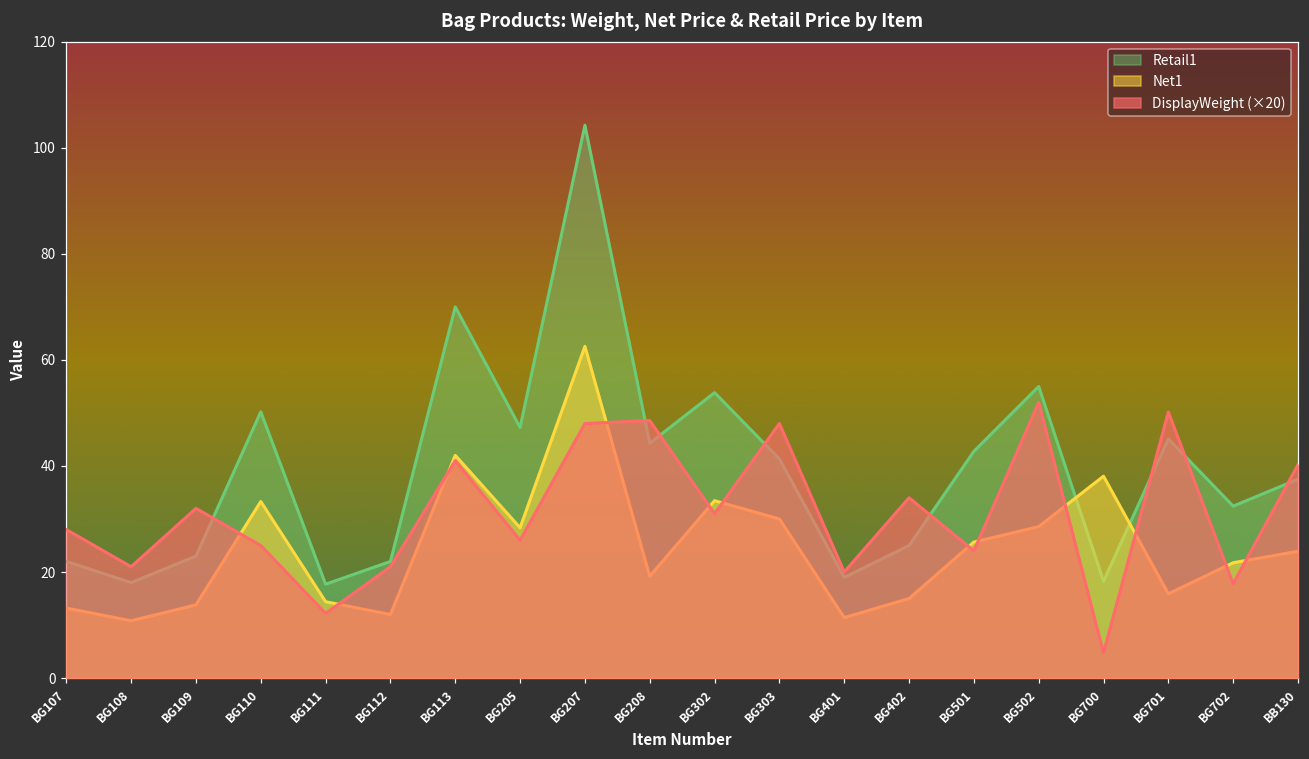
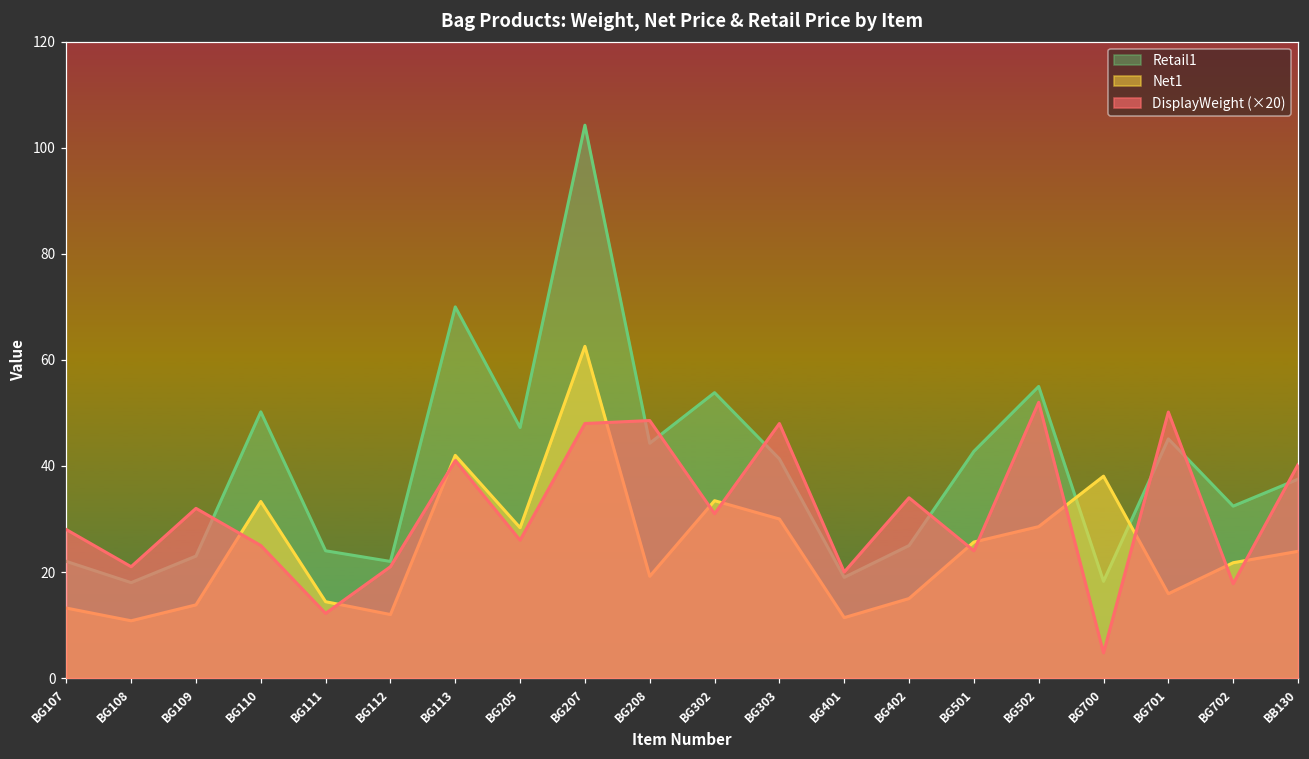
  {
    "Retail1": {
      "BG107": 22,
      "BG108": 18,
      "BG109": 23,
      "BG110": 50,
-     "BG111": 18,
+     "BG111": 24,
      "BG112": 22,
      "BG113": 70,
      "BG205": 47,
      "BG207": 104,
      "BG208": 44,
      "BG302": 54,
      "BG303": 41,
      "BG401": 19,
      "BG402": 25,
      "BG501": 43,
      "BG502": 55,
      "BG700": 18,
      "BG701": 45,
      "BG702": 32,
      "BB130": 38
    },
    "Net1": {
      "BG107": 13,
      "BG108": 11,
      "BG109": 14,
      "BG110": 33,
      "BG111": 14,
      "BG112": 12,
      "BG113": 42,
      "BG205": 28,
      "BG207": 63,
      "BG208": 19,
      "BG302": 33,
      "BG303": 30,
      "BG401": 11,
      "BG402": 15,
      "BG501": 26,
      "BG502": 29,
      "BG700": 38,
      "BG701": 16,
      "BG702": 22,
      "BB130": 24
    },
    "DisplayWeight (×20)": {
      "BG107": 28,
      "BG108": 21,
      "BG109": 32,
      "BG110": 25,
      "BG111": 12,
      "BG112": 21,
      "BG113": 41,
      "BG205": 26,
      "BG207": 48,
      "BG208": 49,
      "BG302": 31,
      "BG303": 48,
      "BG401": 20,
      "BG402": 34,
      "BG501": 24,
      "BG502": 52,
      "BG700": 5,
      "BG701": 50,
      "BG702": 18,
      "BB130": 40
    }
  }
